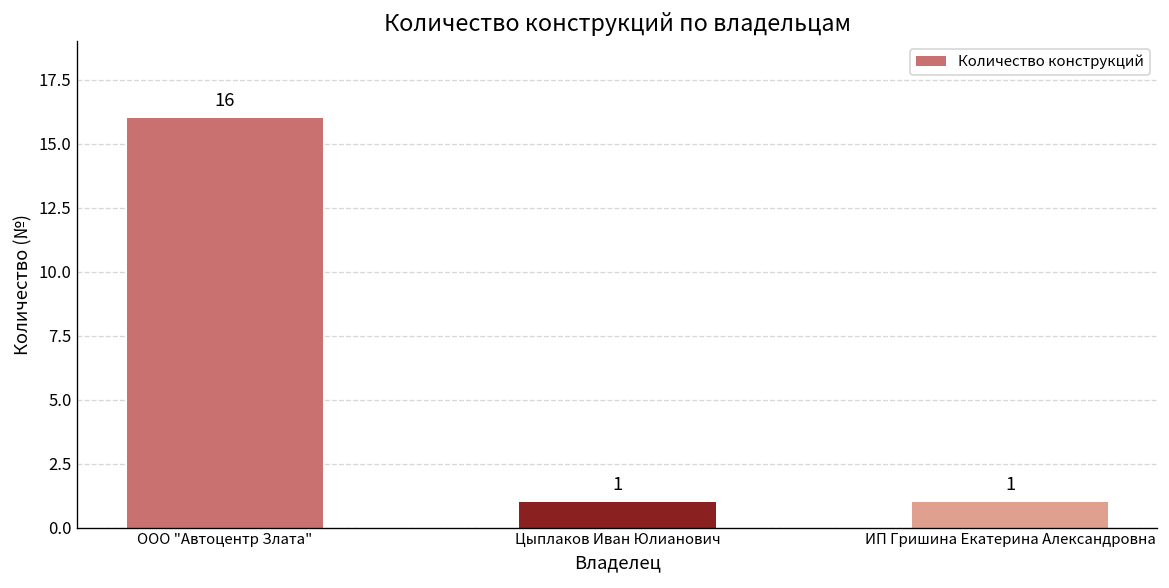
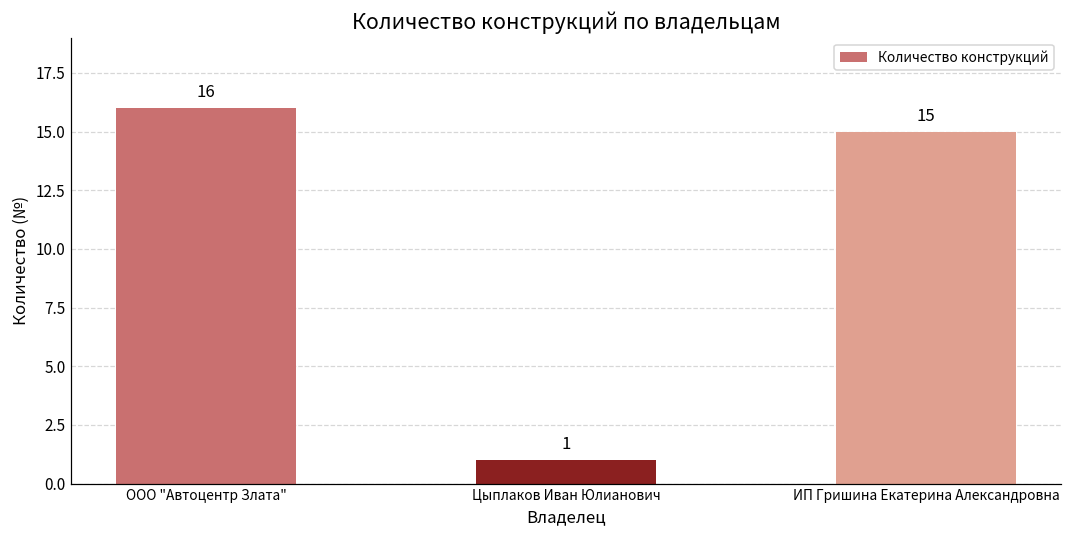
  {
    "ООО \"Автоцентр Злата\"": 16,
    "Цыплаков Иван Юлианович": 1,
-   "ИП Гришина Екатерина Александровна": 1
+   "ИП Гришина Екатерина Александровна": 15
  }
